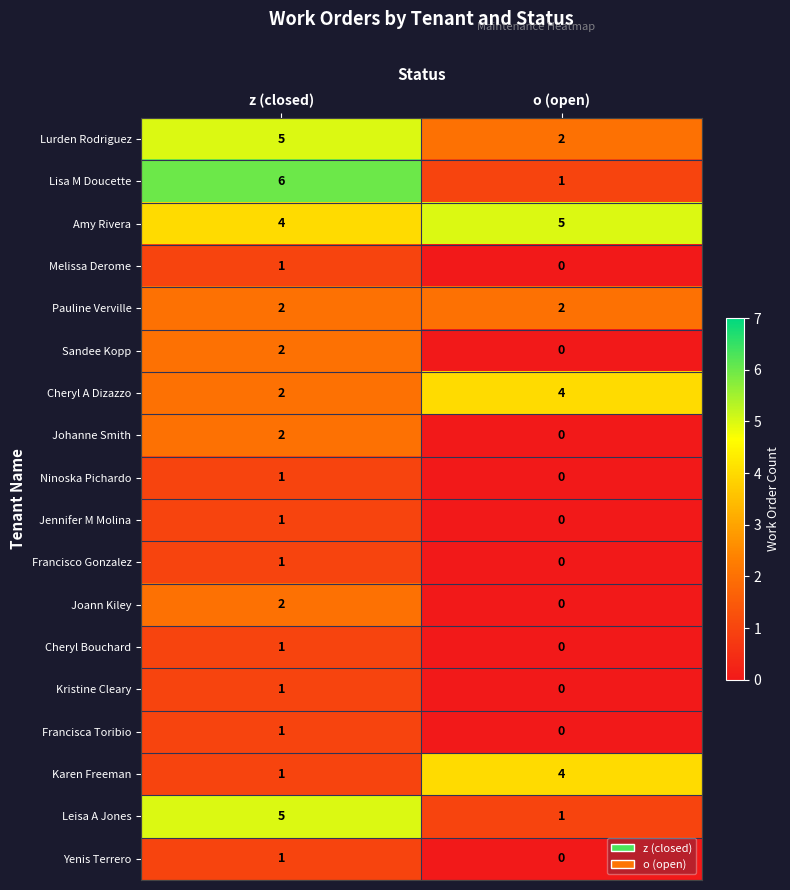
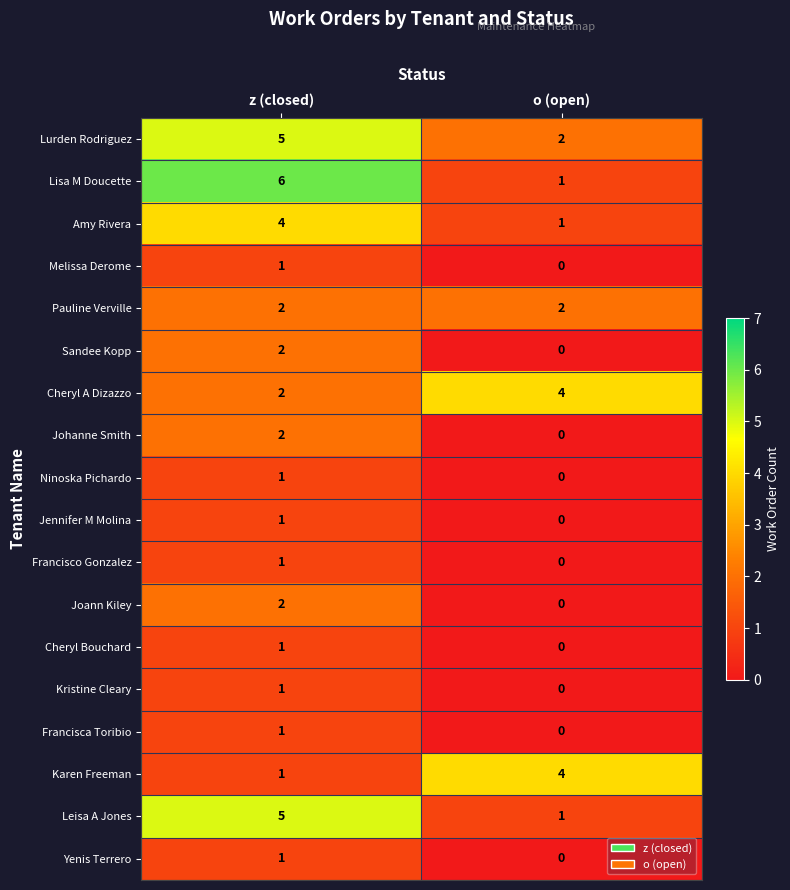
  {
    "Lurden Rodriguez": {
      "z (closed)": 5,
      "o (open)": 2
    },
    "Lisa M Doucette": {
      "z (closed)": 6,
      "o (open)": 1
    },
    "Amy Rivera": {
      "z (closed)": 4,
-     "o (open)": 5
+     "o (open)": 1
    },
    "Melissa Derome": {
      "z (closed)": 1,
      "o (open)": 0
    },
    "Pauline Verville": {
      "z (closed)": 2,
      "o (open)": 2
    },
    "Sandee Kopp": {
      "z (closed)": 2,
      "o (open)": 0
    },
    "Cheryl A Dizazzo": {
      "z (closed)": 2,
      "o (open)": 4
    },
    "Johanne Smith": {
      "z (closed)": 2,
      "o (open)": 0
    },
    "Ninoska Pichardo": {
      "z (closed)": 1,
      "o (open)": 0
    },
    "Jennifer M Molina": {
      "z (closed)": 1,
      "o (open)": 0
    },
    "Francisco Gonzalez": {
      "z (closed)": 1,
      "o (open)": 0
    },
    "Joann Kiley": {
      "z (closed)": 2,
      "o (open)": 0
    },
    "Cheryl Bouchard": {
      "z (closed)": 1,
      "o (open)": 0
    },
    "Kristine Cleary": {
      "z (closed)": 1,
      "o (open)": 0
    },
    "Francisca Toribio": {
      "z (closed)": 1,
      "o (open)": 0
    },
    "Karen Freeman": {
      "z (closed)": 1,
      "o (open)": 4
    },
    "Leisa A Jones": {
      "z (closed)": 5,
      "o (open)": 1
    },
    "Yenis Terrero": {
      "z (closed)": 1,
      "o (open)": 0
    }
  }
